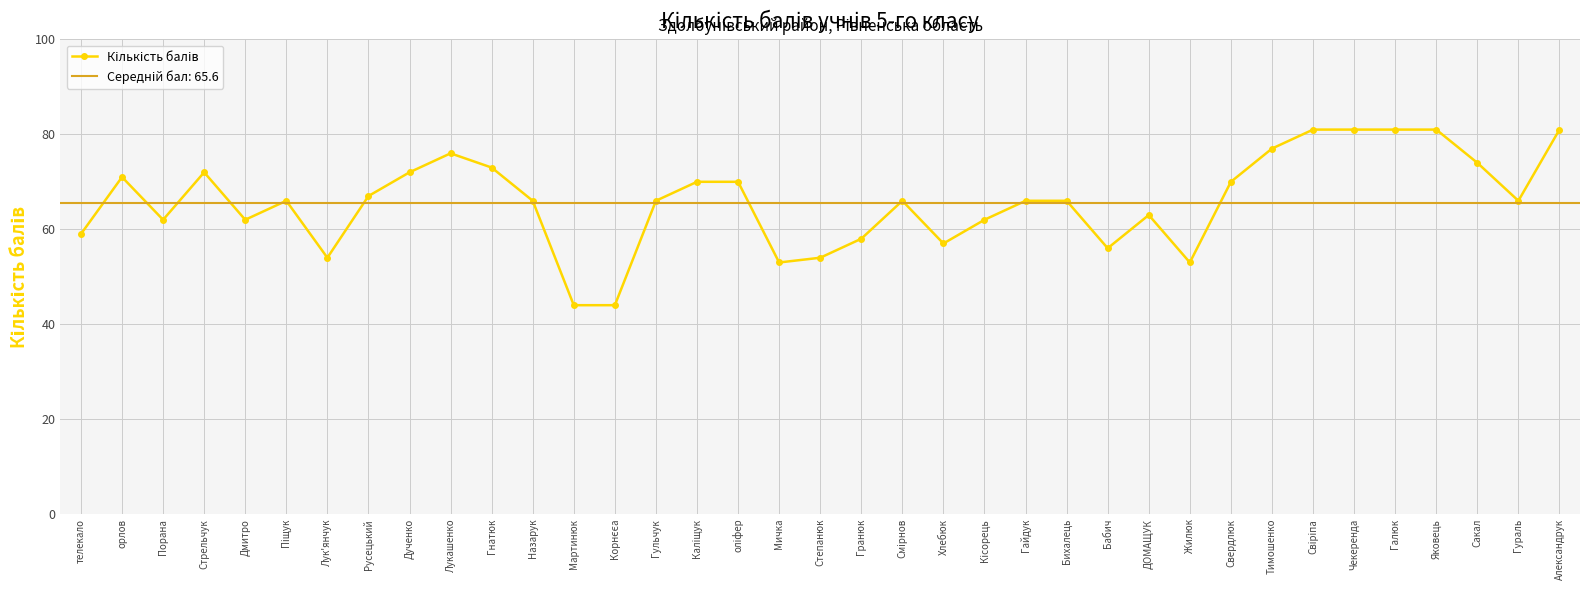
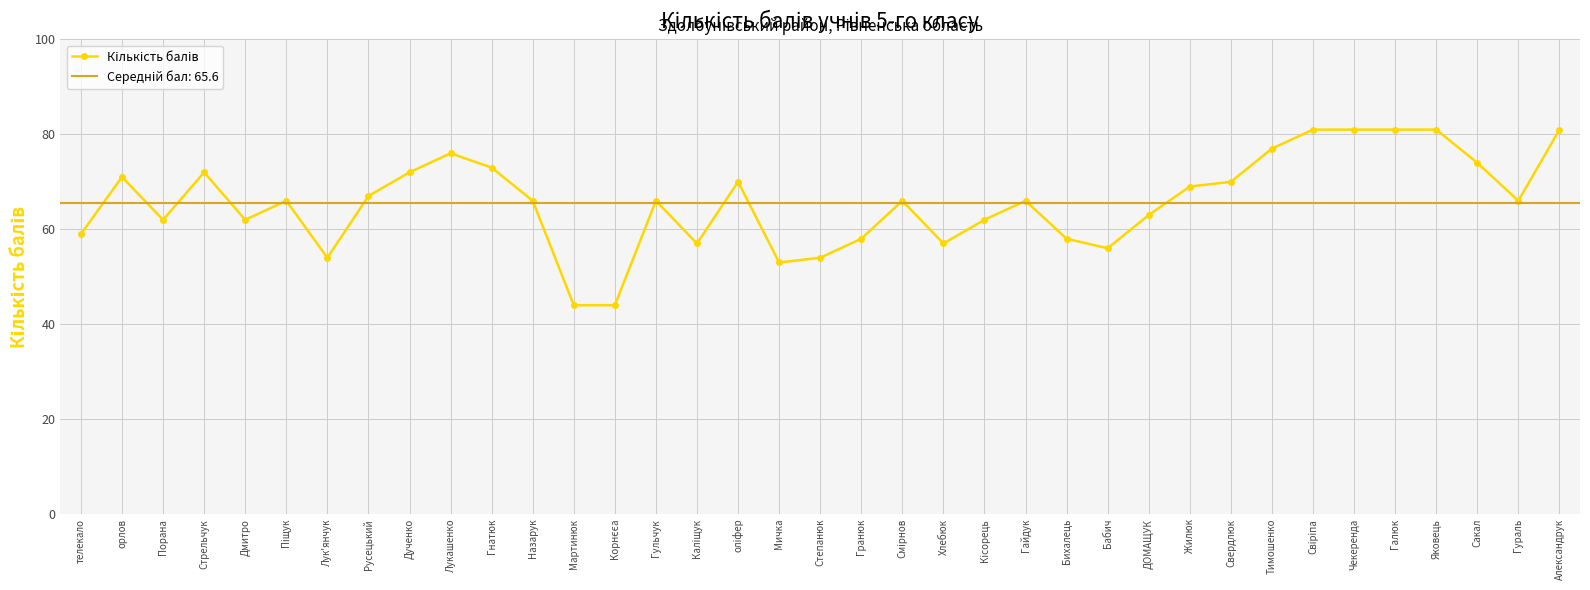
  {
    "телекало": 59,
    "орлов": 71,
    "Порана": 62,
    "Стрельчук": 72,
    "Дмитро": 62,
    "Піщук": 66,
    "Лук'янчук": 54,
    "Русецький": 67,
    "Дученко": 72,
    "Лукашенко": 76,
    "Гнатюк": 73,
    "Назарук": 66,
    "Мартинюк": 44,
    "Корнєєа": 44,
    "Гульчук": 66,
-   "Каліщук": 70,
+   "Каліщук": 57,
    "оліфер": 70,
    "Мичка": 53,
    "Степанюк": 54,
    "Гранюк": 58,
    "Смірнов": 66,
    "Хлебюк": 57,
    "Кісорець": 62,
    "Гайдук": 66,
-   "Бихалець": 66,
+   "Бихалець": 58,
    "Бабич": 56,
    "ДОМАЩУК": 63,
-   "Жилюк": 53,
+   "Жилюк": 69,
    "Свердлюк": 70,
    "Тимошенко": 77,
    "Свіріпа": 81,
    "Чекеренда": 81,
    "Галюк": 81,
    "Яковець": 81,
    "Сакал": 74,
    "Гураль": 66,
    "Александрук": 81
  }
